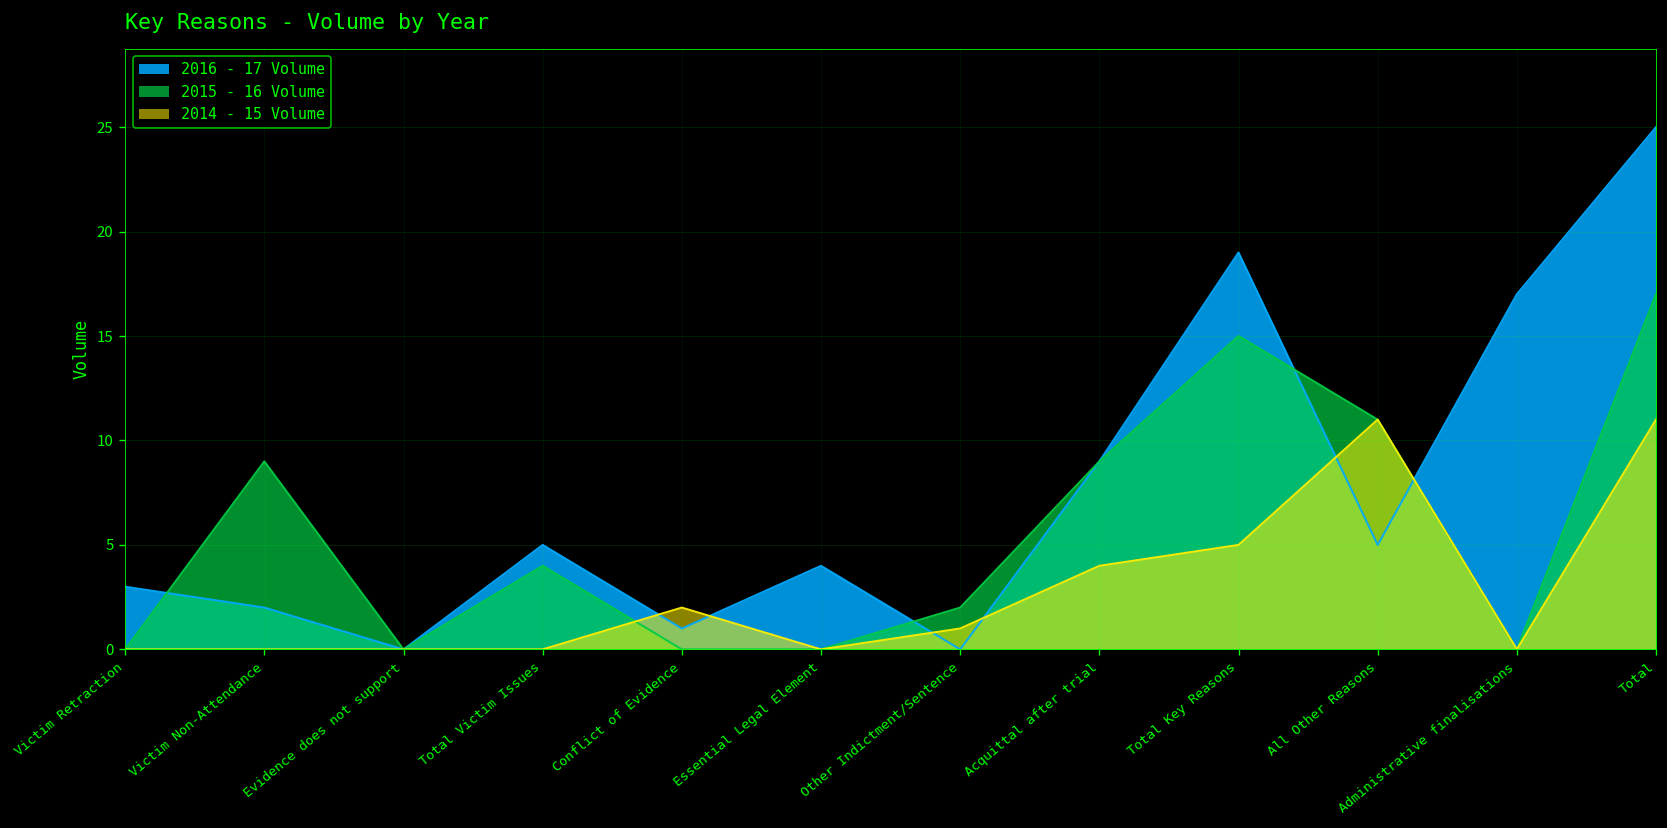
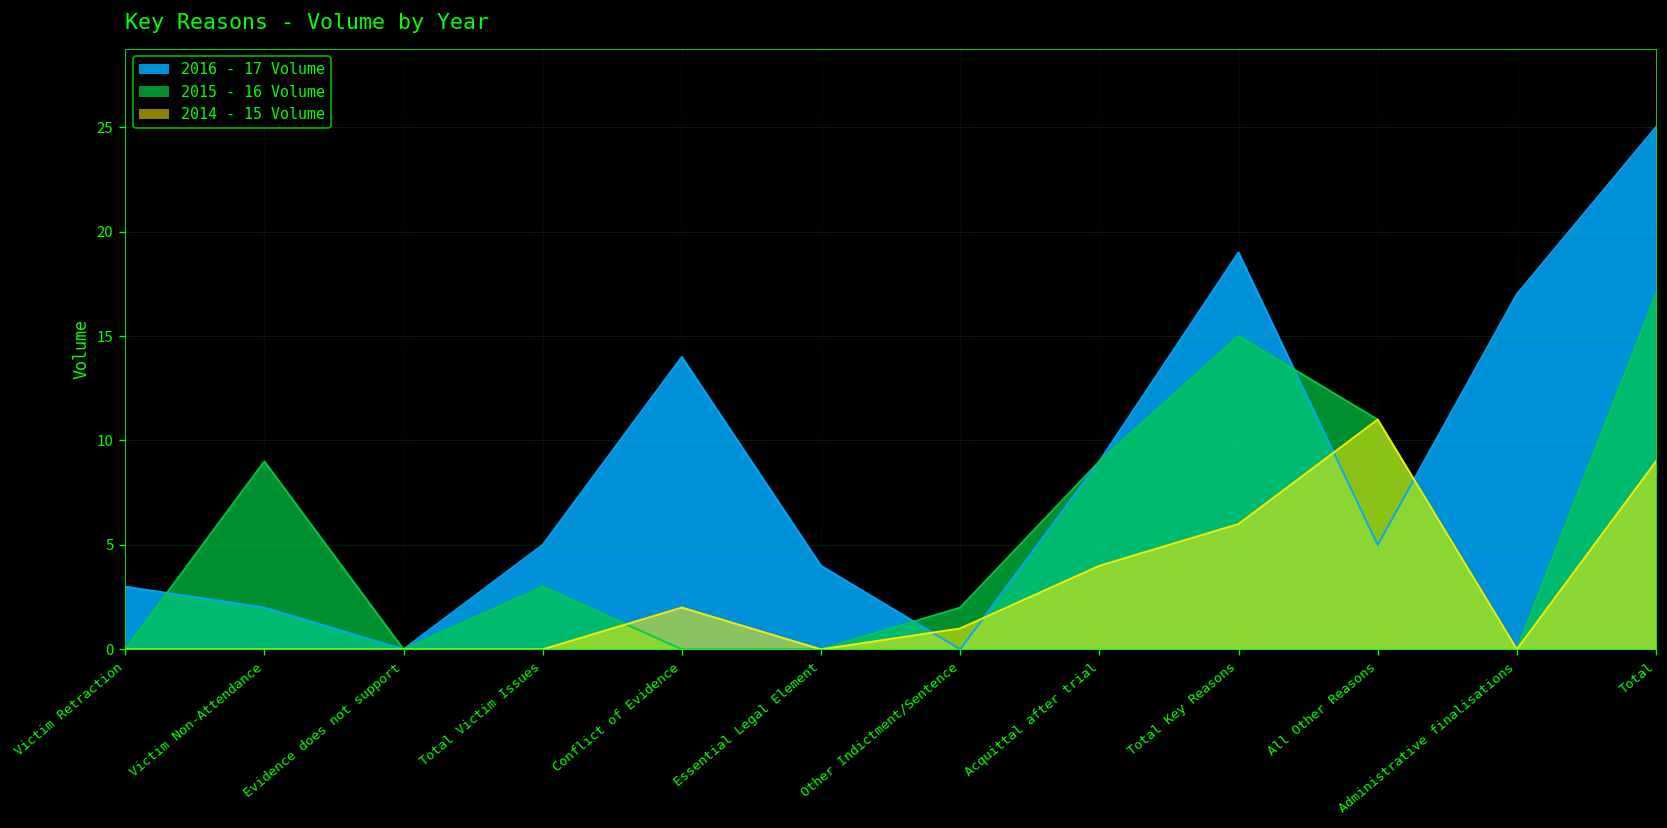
  {
    "2016 - 17 Volume": {
      "Victim Retraction": 3,
      "Victim Non-Attendance": 2,
      "Total Victim Issues": 5,
-     "Conflict of Evidence": 1,
+     "Conflict of Evidence": 14,
      "Essential Legal Element": 4,
      "Other Indictment/Sentence": 0,
      "Total Key Reasons": 19,
      "All Other Reasons": 5,
      "Administrative finalisations": 17,
      "Total": 25
    },
    "2015 - 16 Volume": {
      "Victim Non-Attendance": 9,
-     "Total Victim Issues": 4,
+     "Total Victim Issues": 3,
      "Conflict of Evidence": 0,
      "Other Indictment/Sentence": 2,
      "Total Key Reasons": 15,
      "Total": 17
    },
    "2014 - 15 Volume": {
      "Victim Non-Attendance": 0,
      "Total Victim Issues": 0,
      "Conflict of Evidence": 2,
      "Other Indictment/Sentence": 1,
      "Acquittal after trial": 4,
-     "Total Key Reasons": 5,
-     "Total": 11
+     "Total Key Reasons": 6,
+     "Total": 9
    }
  }
